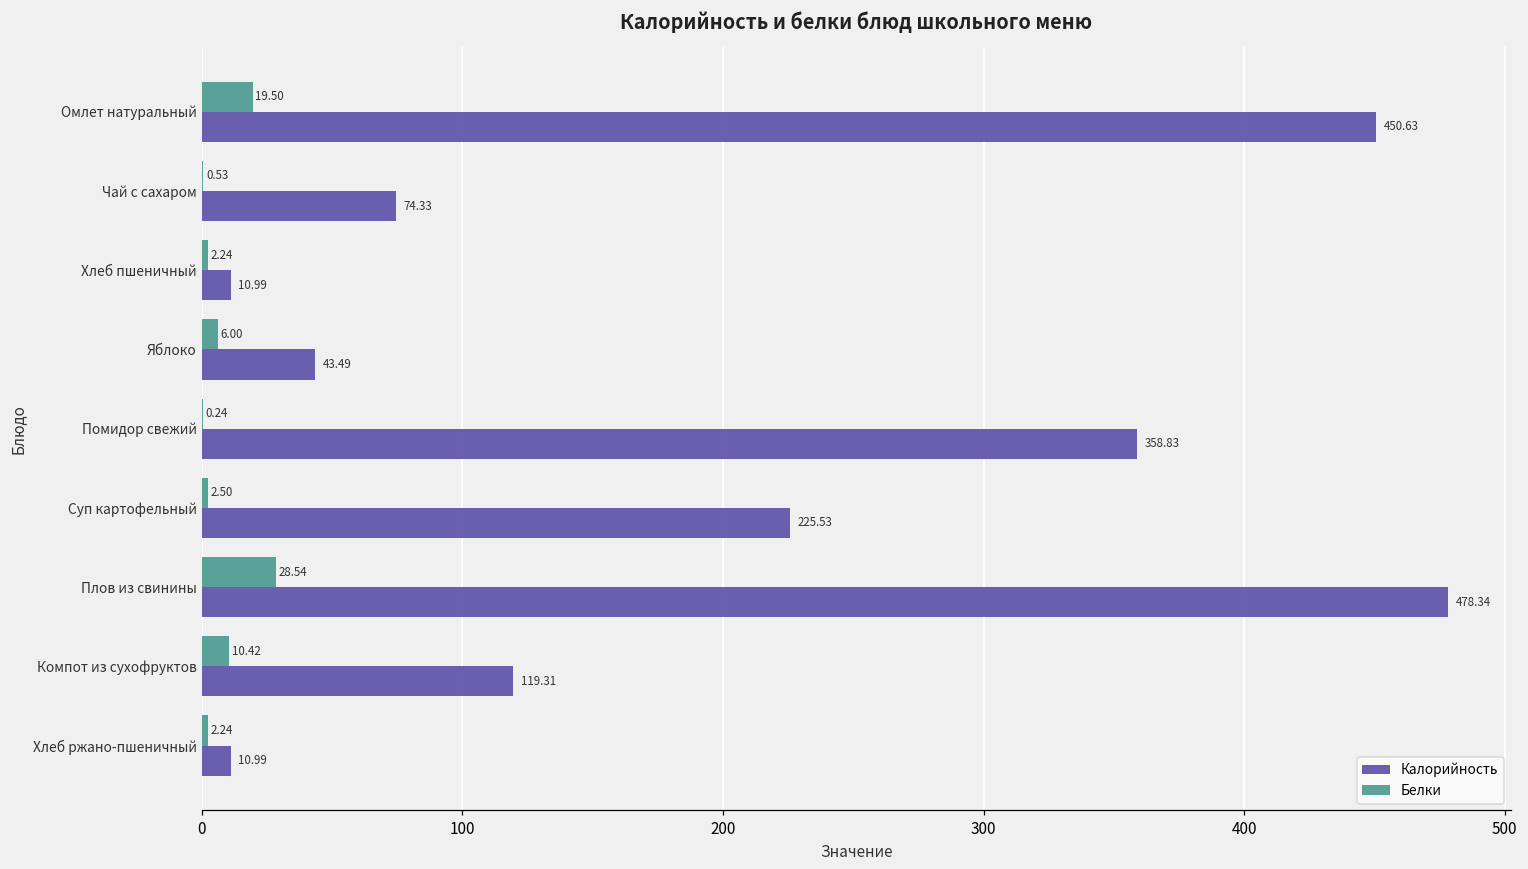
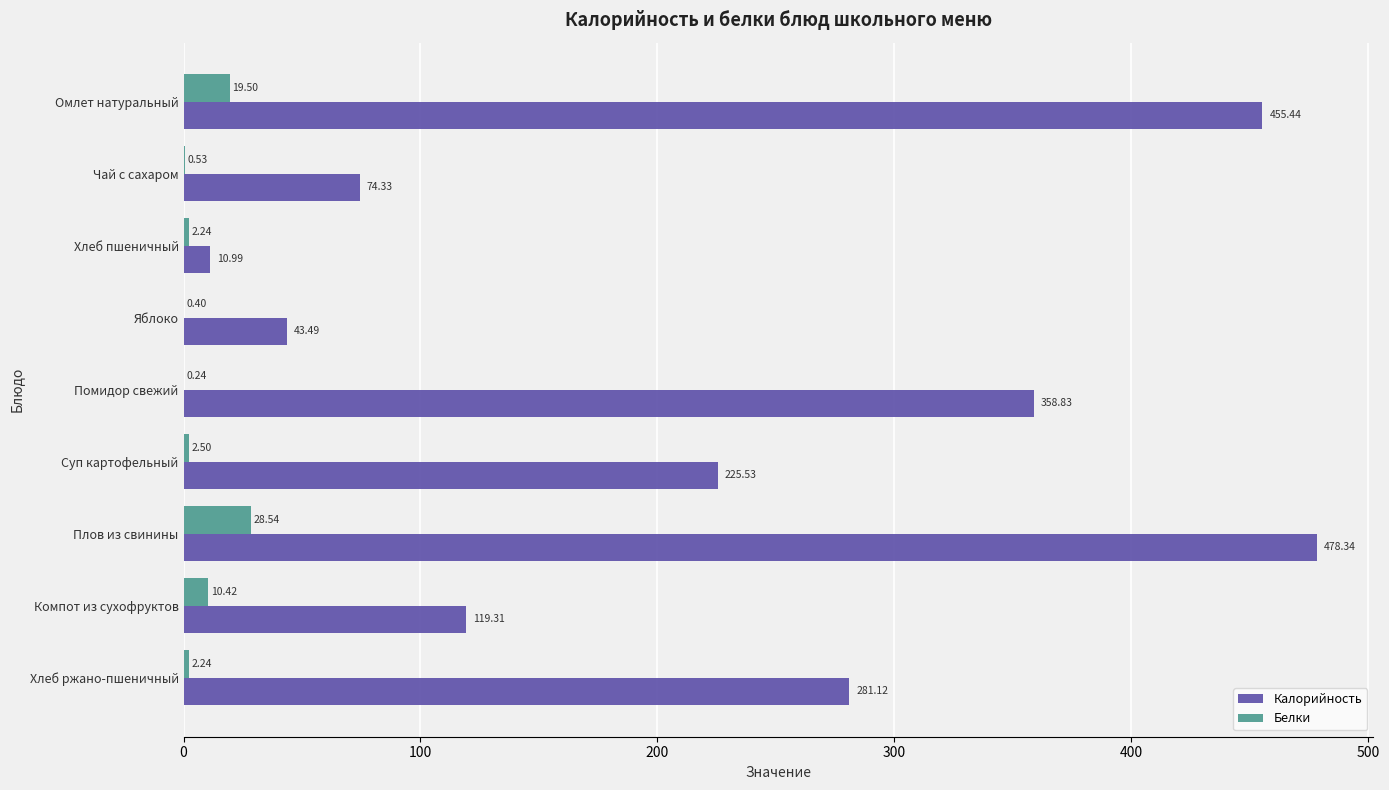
  {
    "Калорийность": {
-     "Омлет натуральный": 450.63,
+     "Омлет натуральный": 455.44,
      "Чай с сахаром": 74.33,
      "Хлеб пшеничный": 10.99,
      "Яблоко": 43.49,
      "Помидор свежий": 358.83,
      "Суп картофельный": 225.53,
      "Плов из свинины": 478.34,
      "Компот из сухофруктов": 119.31,
-     "Хлеб ржано-пшеничный": 10.99
+     "Хлеб ржано-пшеничный": 281.12
    },
    "Белки": {
      "Омлет натуральный": 19.50,
      "Чай с сахаром": 0.53,
      "Хлеб пшеничный": 2.24,
-     "Яблоко": 6.00,
+     "Яблоко": 0.40,
      "Помидор свежий": 0.24,
      "Суп картофельный": 2.50,
      "Плов из свинины": 28.54,
      "Компот из сухофруктов": 10.42,
      "Хлеб ржано-пшеничный": 2.24
    }
  }
